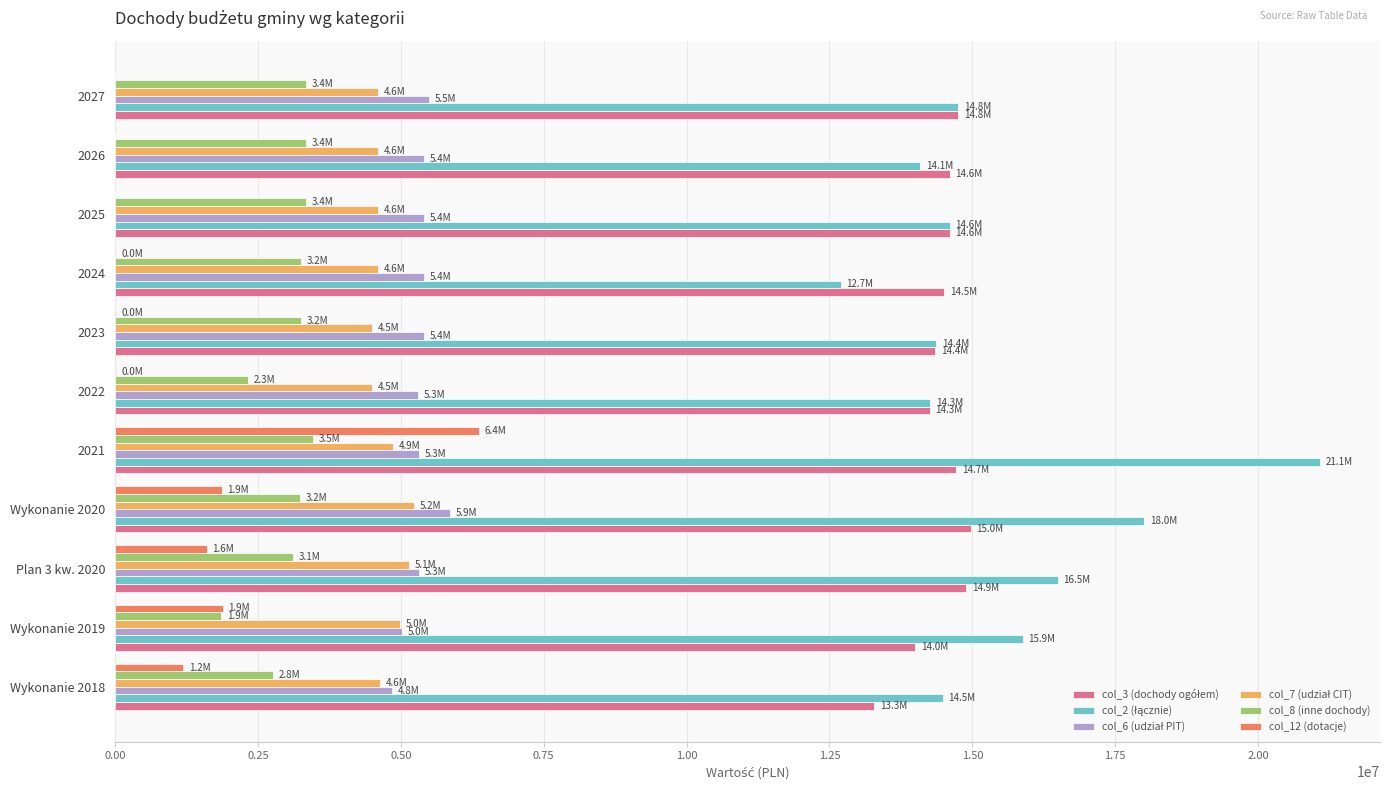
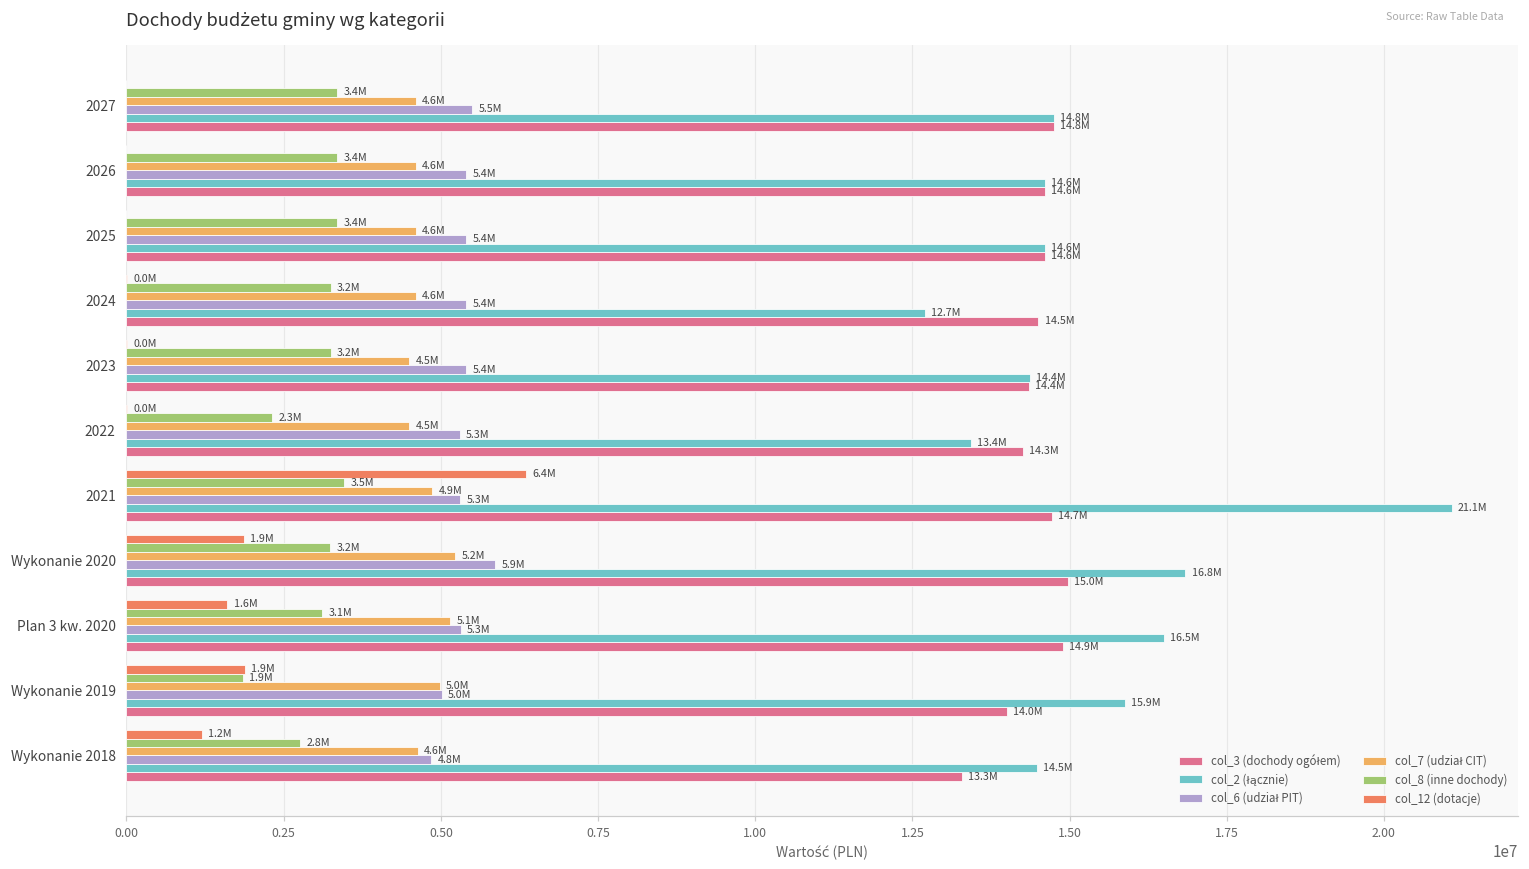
  {
    "col_2 (łącznie)": {
-     "2026": "14.1M",
+     "2026": "14.6M",
      "2024": "12.7M",
-     "2022": "14.3M",
+     "2022": "13.4M",
      "2021": "21.1M",
-     "Wykonanie 2020": "18.0M",
+     "Wykonanie 2020": "16.8M",
      "Plan 3 kw. 2020": "16.5M",
      "Wykonanie 2019": "15.9M",
      "Wykonanie 2018": "14.5M"
    },
    "col_6 (udział PIT)": {
      "2027": "5.5M",
      "2026": "5.4M",
      "2025": "5.4M",
      "2024": "5.4M",
      "2023": "5.4M",
      "2022": "5.3M",
      "2021": "5.3M",
      "Wykonanie 2020": "5.9M",
      "Plan 3 kw. 2020": "5.3M",
      "Wykonanie 2018": "4.8M"
    },
    "col_8 (inne dochody)": {
      "2027": "3.4M",
      "2026": "3.4M",
      "2025": "3.4M",
      "2024": "3.2M",
      "2023": "3.2M",
      "2022": "2.3M",
      "2021": "3.5M",
      "Wykonanie 2020": "3.2M",
      "Plan 3 kw. 2020": "3.1M",
      "Wykonanie 2018": "2.8M"
    }
  }
